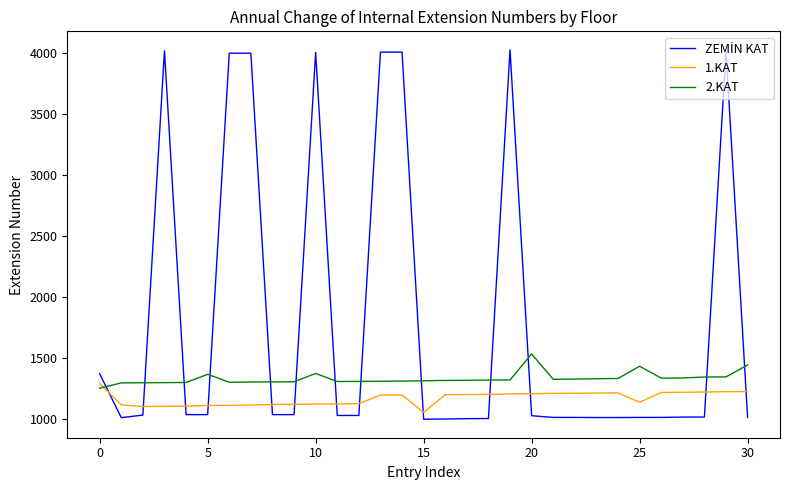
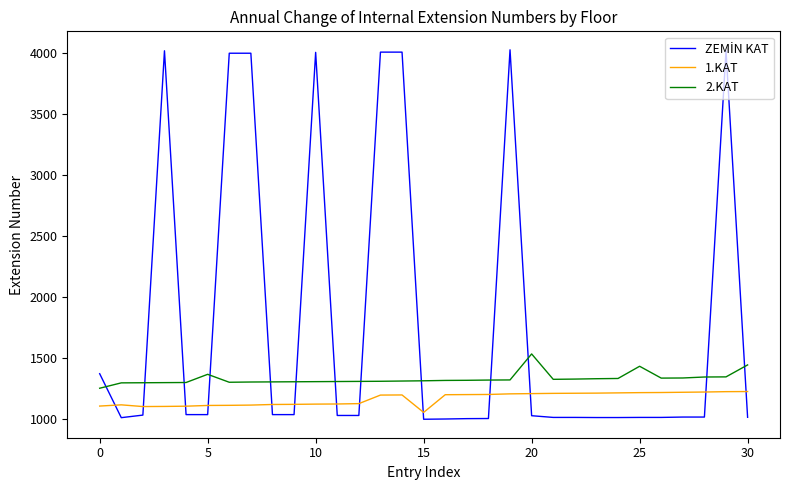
  {
    "ZEMİN KAT": {
      "0": 1380,
      "5": 1040,
      "10": 4010,
      "15": 1000,
      "20": 1030,
      "25": 1020,
      "30": 1020
    },
    "1.KAT": {
-     "0": 1300,
+     "0": 1110,
      "5": 1120,
      "10": 1130,
      "15": 1060,
      "20": 1210,
-     "25": 1140,
+     "25": 1220,
      "30": 1230
    },
    "2.KAT": {
      "0": 1260,
      "5": 1370,
-     "10": 1380,
+     "10": 1310,
      "15": 1320,
      "20": 1540,
      "25": 1440,
      "30": 1450
    }
  }
